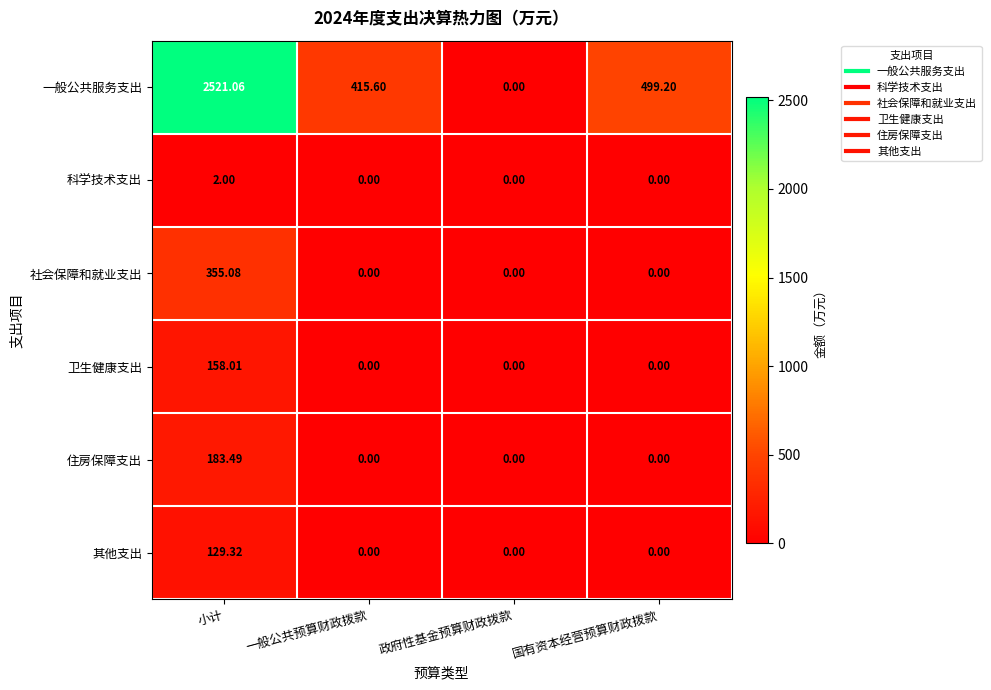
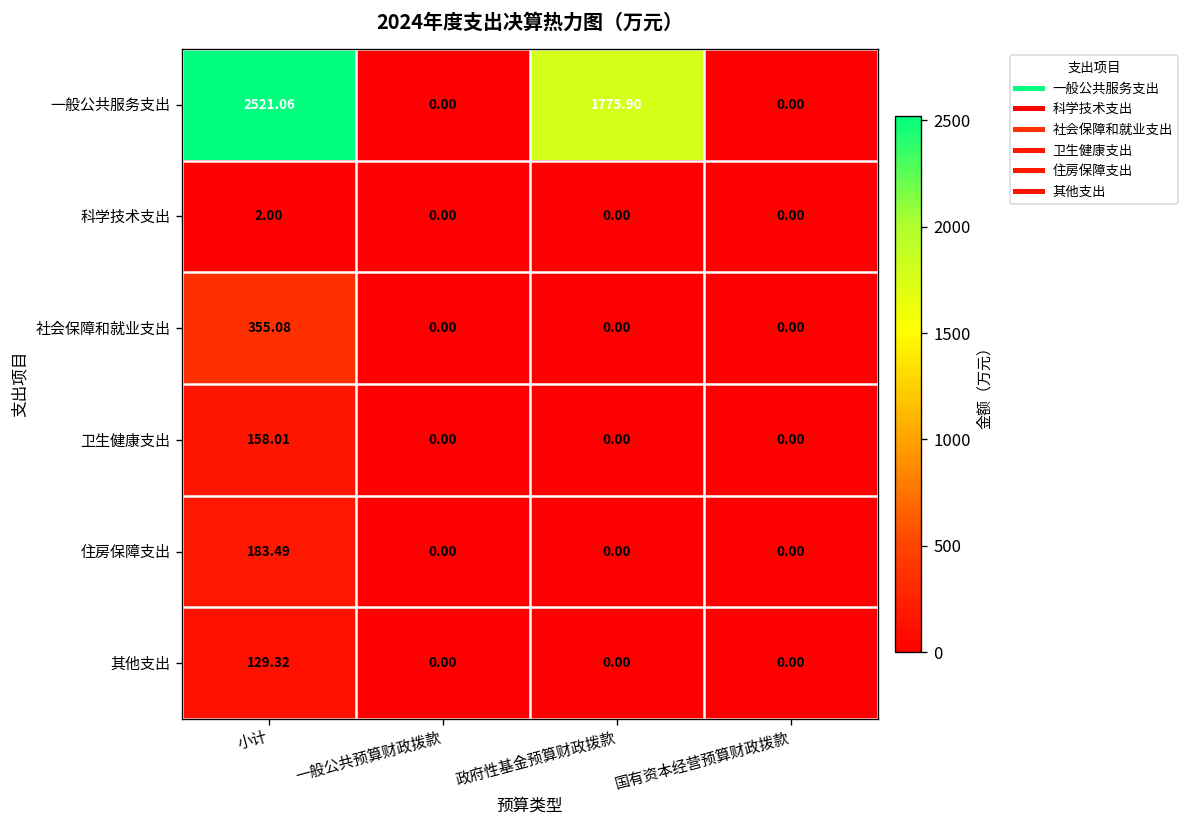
  {
    "一般公共服务支出": {
      "小计": 2521.06,
-     "一般公共预算财政拨款": 415.60,
-     "政府性基金预算财政拨款": 0.00,
-     "国有资本经营预算财政拨款": 499.20
+     "一般公共预算财政拨款": 0.00,
+     "政府性基金预算财政拨款": 1775.90,
+     "国有资本经营预算财政拨款": 0.00
    },
    "科学技术支出": {
      "小计": 2.00,
      "一般公共预算财政拨款": 0.00,
      "政府性基金预算财政拨款": 0.00,
      "国有资本经营预算财政拨款": 0.00
    },
    "社会保障和就业支出": {
      "小计": 355.08,
      "一般公共预算财政拨款": 0.00,
      "政府性基金预算财政拨款": 0.00,
      "国有资本经营预算财政拨款": 0.00
    },
    "卫生健康支出": {
      "小计": 158.01,
      "一般公共预算财政拨款": 0.00,
      "政府性基金预算财政拨款": 0.00,
      "国有资本经营预算财政拨款": 0.00
    },
    "住房保障支出": {
      "小计": 183.49,
      "一般公共预算财政拨款": 0.00,
      "政府性基金预算财政拨款": 0.00,
      "国有资本经营预算财政拨款": 0.00
    },
    "其他支出": {
      "小计": 129.32,
      "一般公共预算财政拨款": 0.00,
      "政府性基金预算财政拨款": 0.00,
      "国有资本经营预算财政拨款": 0.00
    }
  }
